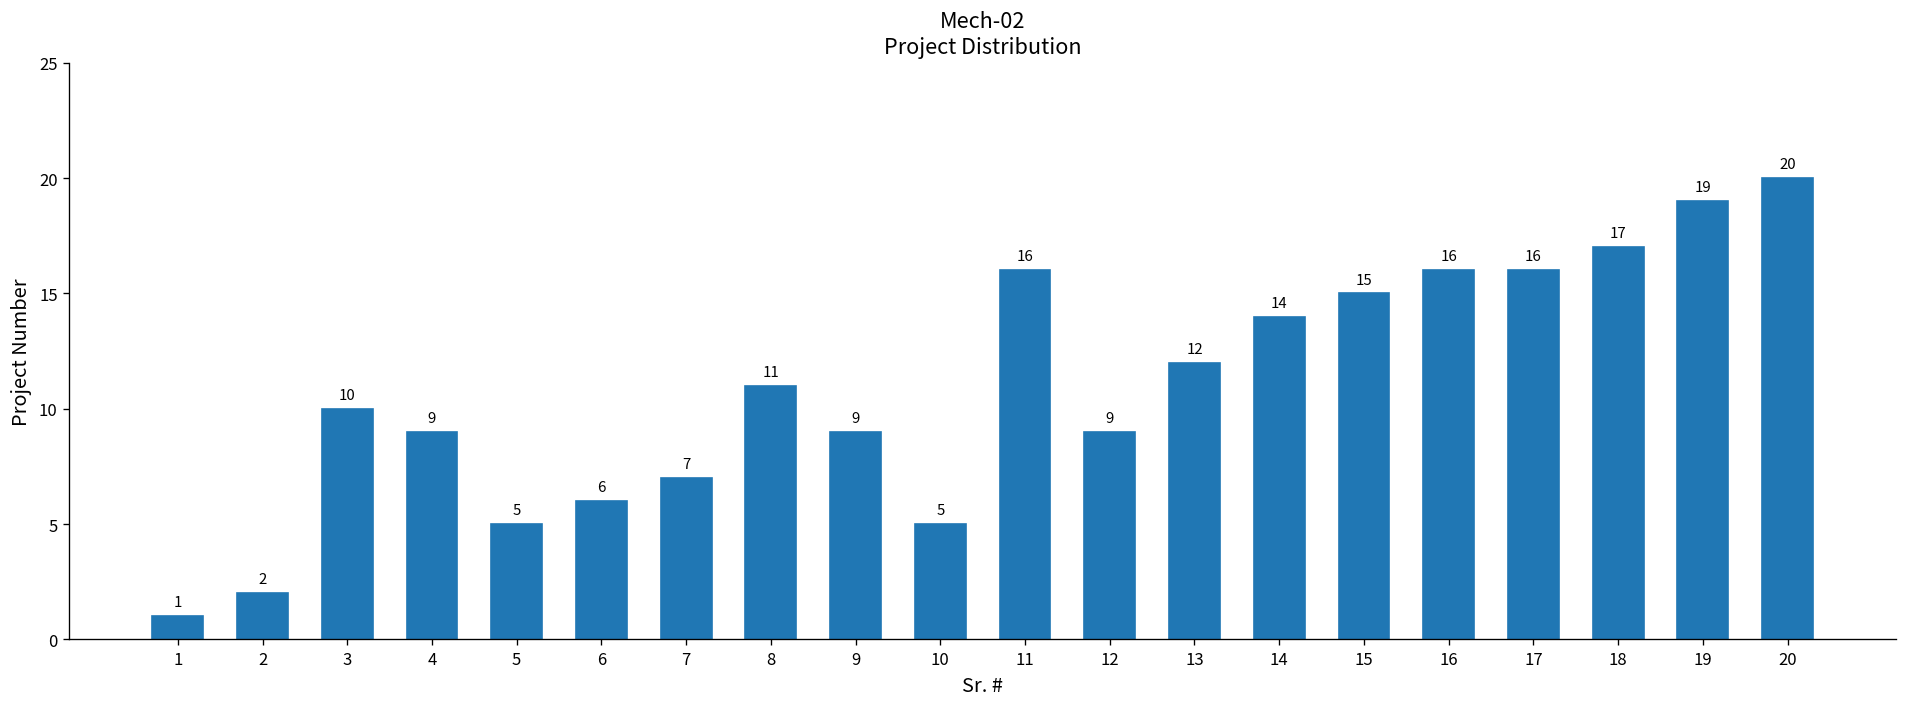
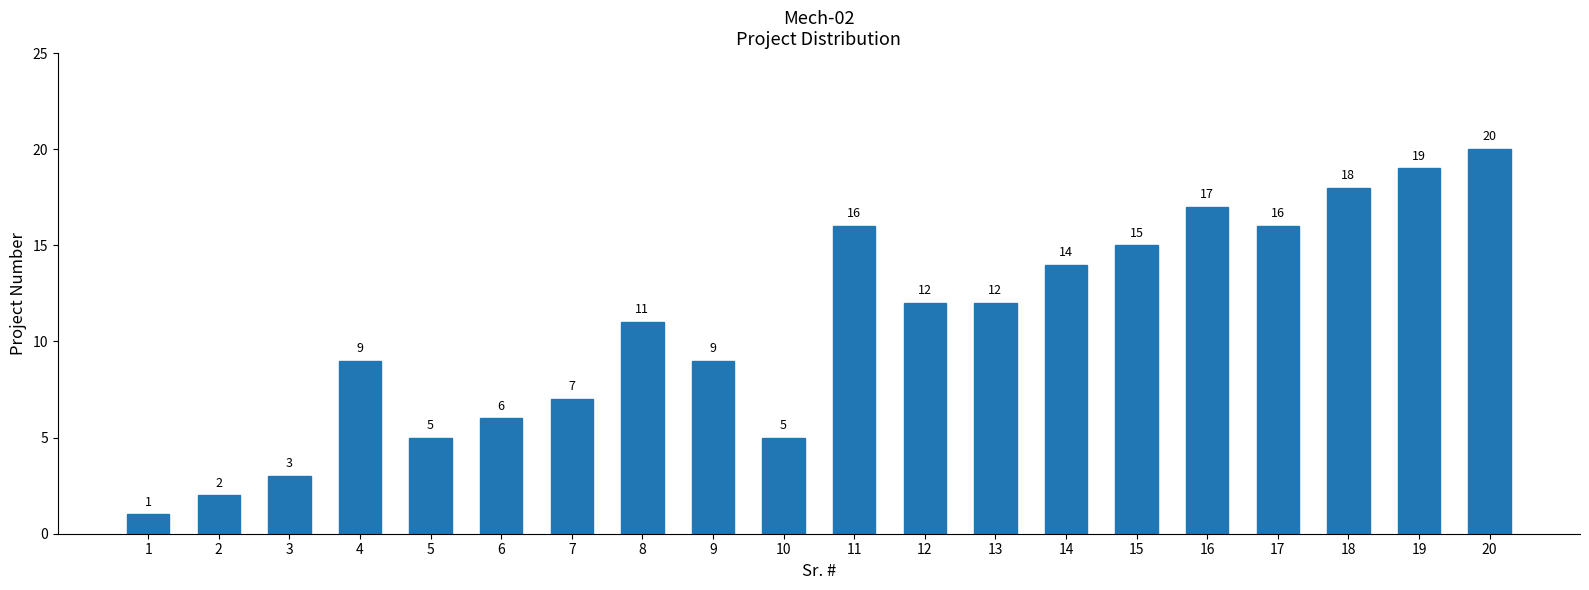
  {
    "1": 1,
    "2": 2,
-   "3": 10,
+   "3": 3,
    "4": 9,
    "5": 5,
    "6": 6,
    "7": 7,
    "8": 11,
    "9": 9,
    "10": 5,
    "11": 16,
-   "12": 9,
+   "12": 12,
    "13": 12,
    "14": 14,
    "15": 15,
-   "16": 16,
+   "16": 17,
    "17": 16,
-   "18": 17,
+   "18": 18,
    "19": 19,
    "20": 20
  }
